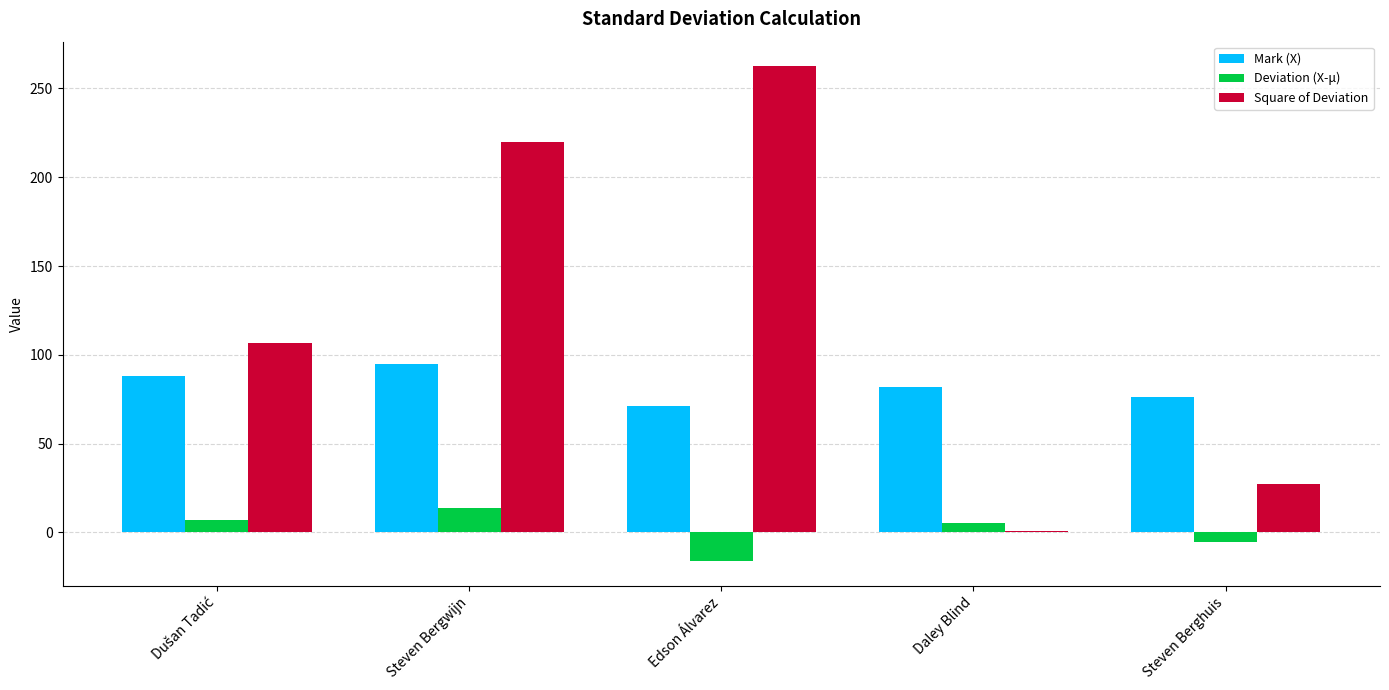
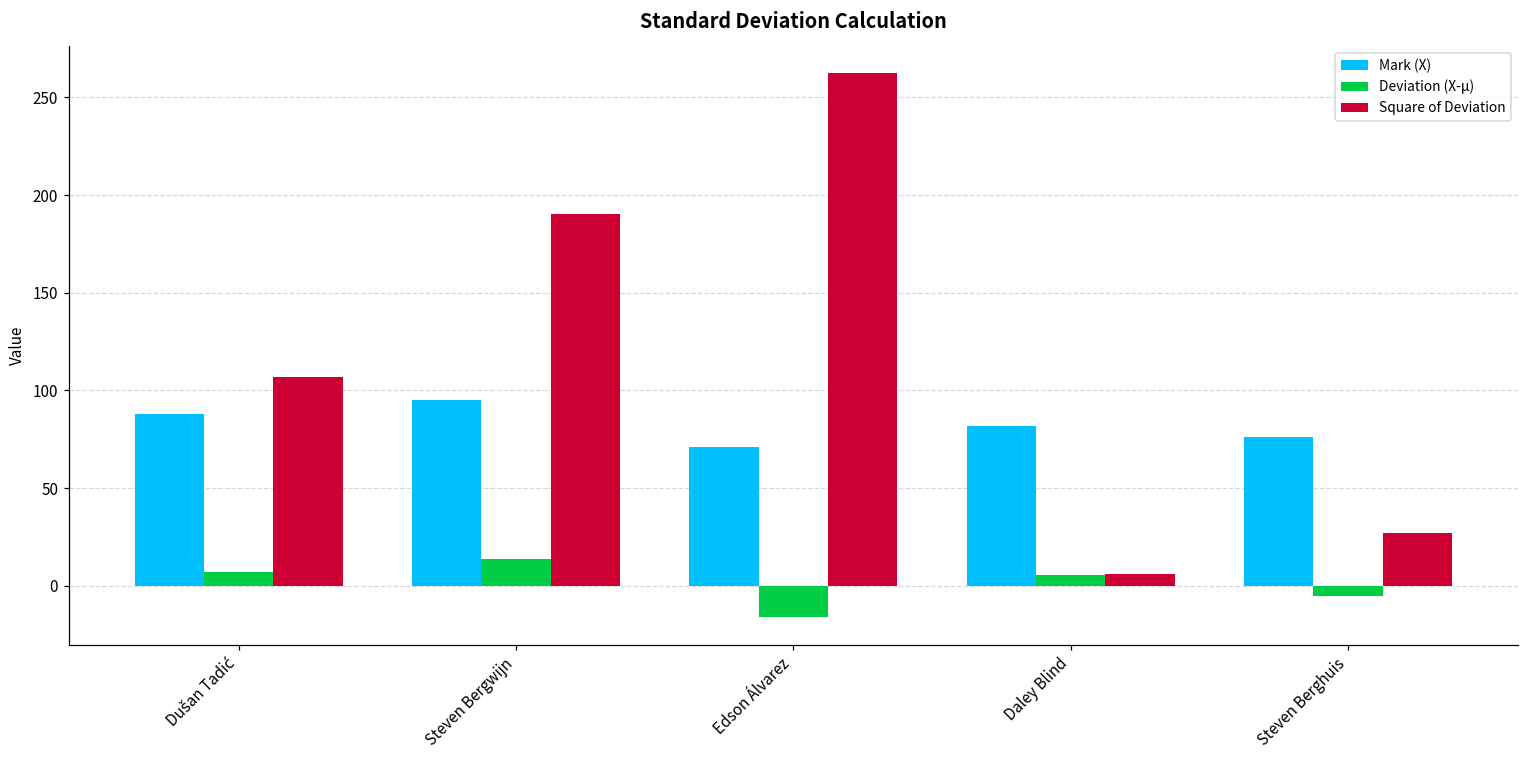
  {
    "Mark (X)": {
      "Dušan Tadić": 88,
      "Steven Bergwijn": 95,
      "Edson Álvarez": 71,
      "Daley Blind": 82,
      "Steven Berghuis": 76
    },
    "Deviation (X-μ)": {
      "Dušan Tadić": 7,
      "Steven Bergwijn": 14,
      "Edson Álvarez": -16,
      "Daley Blind": 5,
      "Steven Berghuis": -5
    },
    "Square of Deviation": {
      "Dušan Tadić": 107,
-     "Steven Bergwijn": 220,
+     "Steven Bergwijn": 190,
      "Edson Álvarez": 262,
-     "Daley Blind": 1,
+     "Daley Blind": 6,
      "Steven Berghuis": 27
    }
  }
